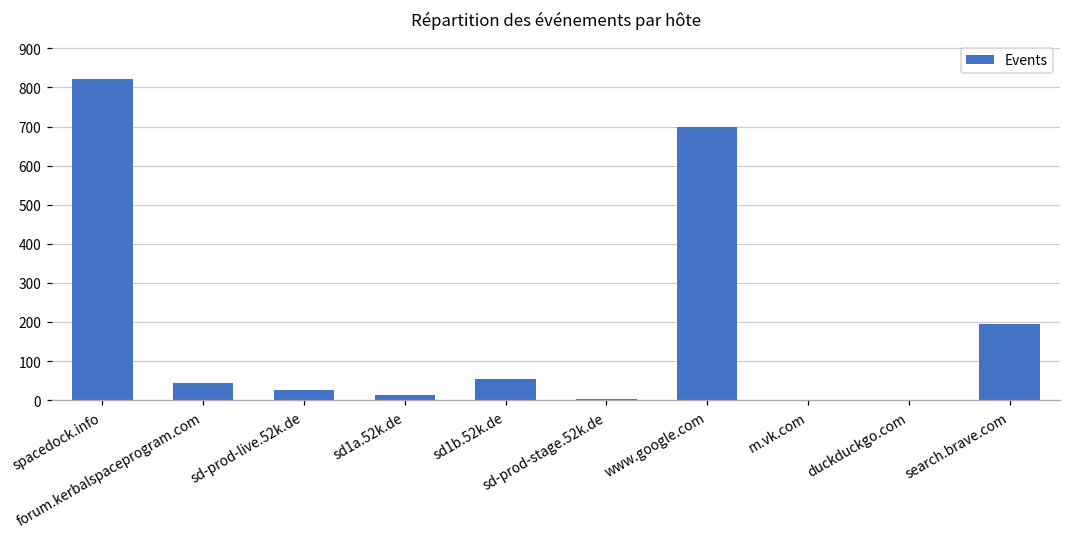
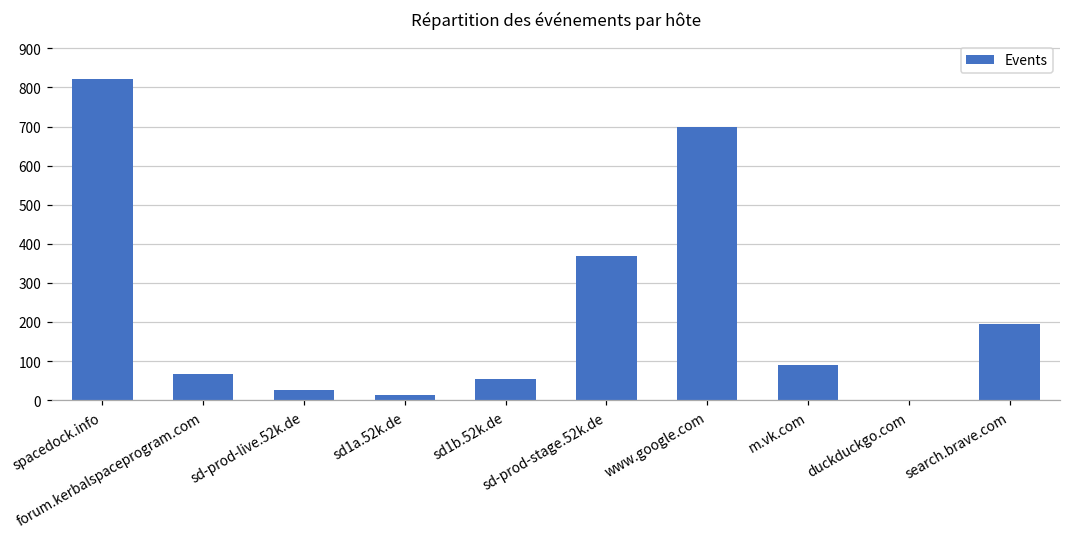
  {
    "spacedock.info": 820,
-   "forum.kerbalspaceprogram.com": 40,
+   "forum.kerbalspaceprogram.com": 70,
    "sd-prod-live.52k.de": 30,
    "sd1a.52k.de": 10,
    "sd1b.52k.de": 50,
-   "sd-prod-stage.52k.de": 0,
+   "sd-prod-stage.52k.de": 370,
    "www.google.com": 700,
-   "m.vk.com": 0,
+   "m.vk.com": 90,
    "search.brave.com": 200
  }
